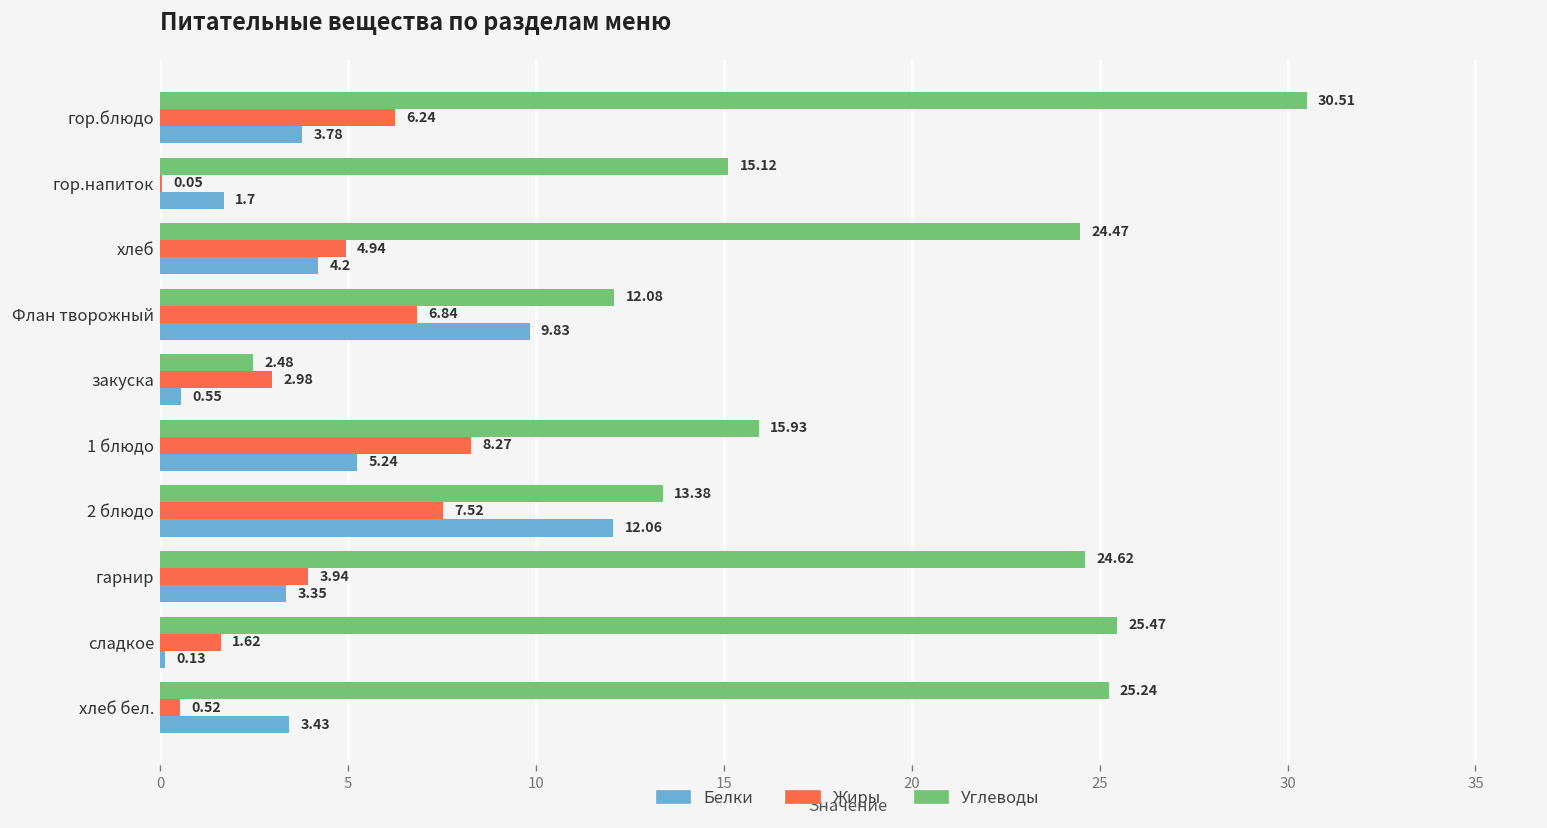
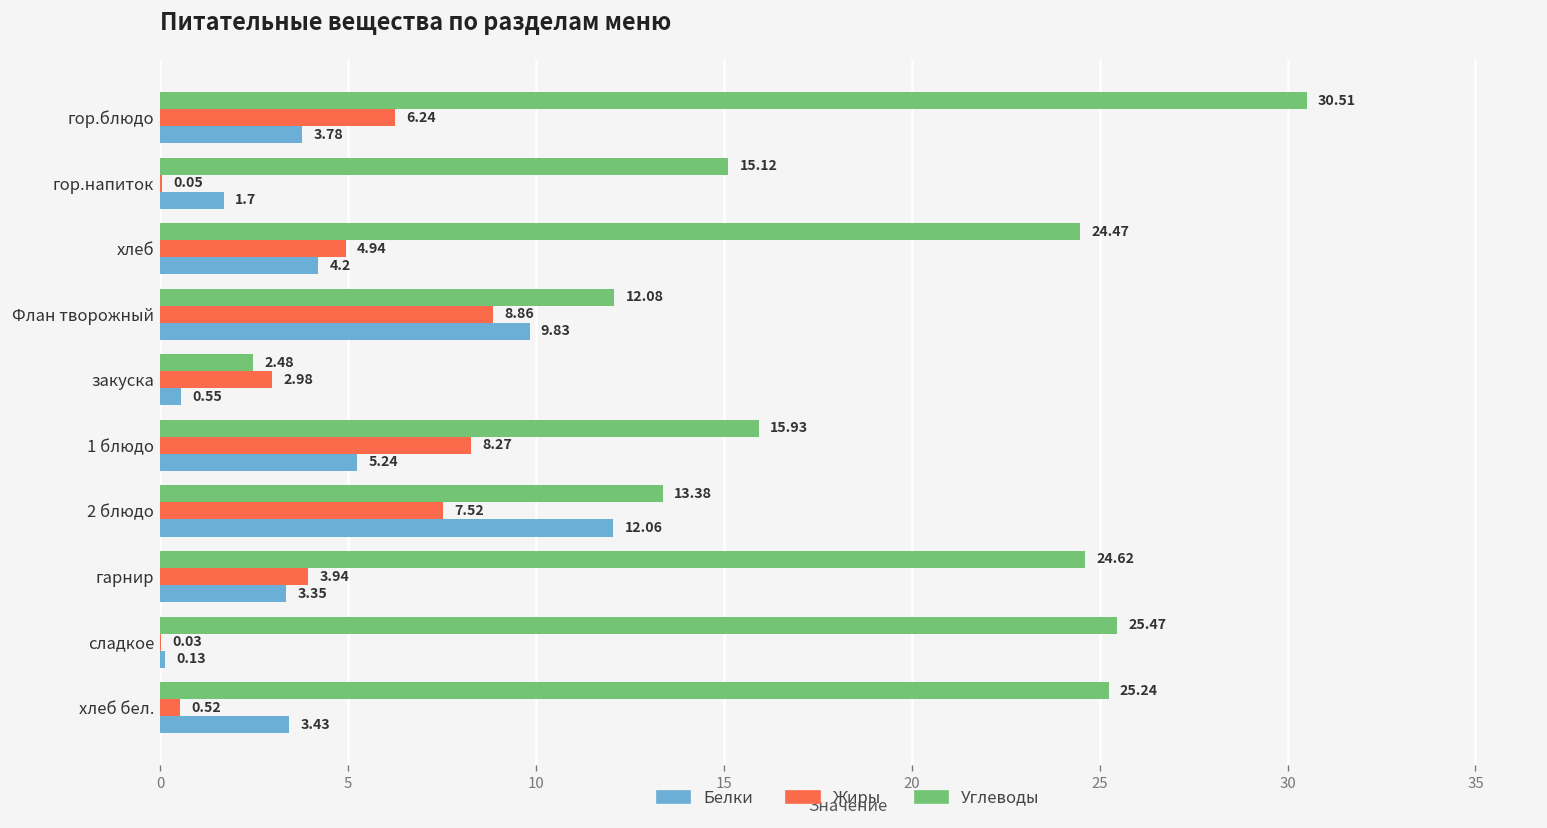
  {
    "Белки": {
      "гор.блюдо": 3.78,
      "гор.напиток": 1.7,
      "хлеб": 4.2,
      "Флан творожный": 9.83,
      "закуска": 0.55,
      "1 блюдо": 5.24,
      "2 блюдо": 12.06,
      "гарнир": 3.35,
      "сладкое": 0.13,
      "хлеб бел.": 3.43
    },
    "Жиры": {
      "гор.блюдо": 6.24,
      "гор.напиток": 0.05,
      "хлеб": 4.94,
-     "Флан творожный": 6.84,
+     "Флан творожный": 8.86,
      "закуска": 2.98,
      "1 блюдо": 8.27,
      "2 блюдо": 7.52,
      "гарнир": 3.94,
-     "сладкое": 1.62,
+     "сладкое": 0.03,
      "хлеб бел.": 0.52
    },
    "Углеводы": {
      "гор.блюдо": 30.51,
      "гор.напиток": 15.12,
      "хлеб": 24.47,
      "Флан творожный": 12.08,
      "закуска": 2.48,
      "1 блюдо": 15.93,
      "2 блюдо": 13.38,
      "гарнир": 24.62,
      "сладкое": 25.47,
      "хлеб бел.": 25.24
    }
  }
